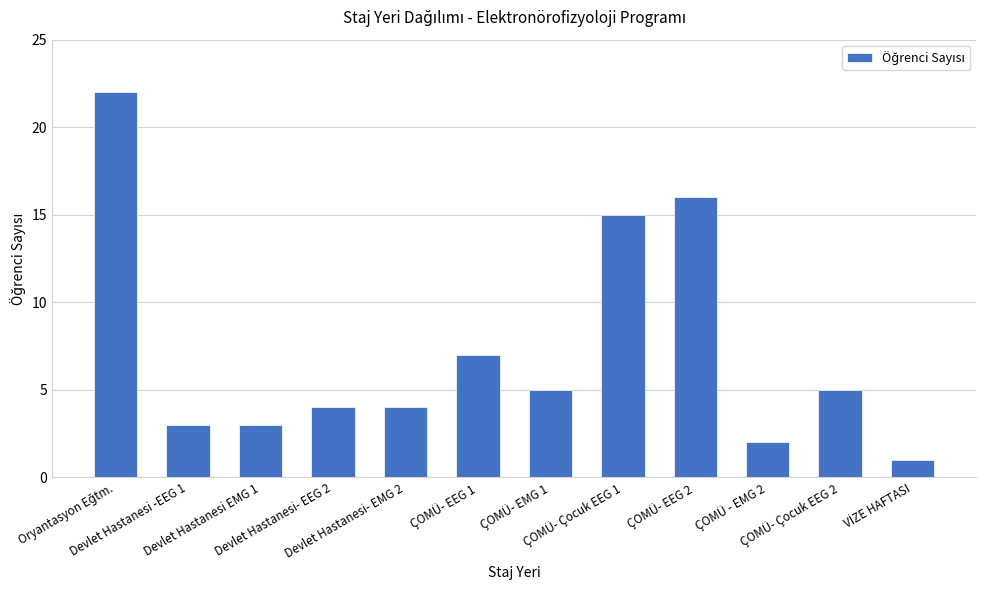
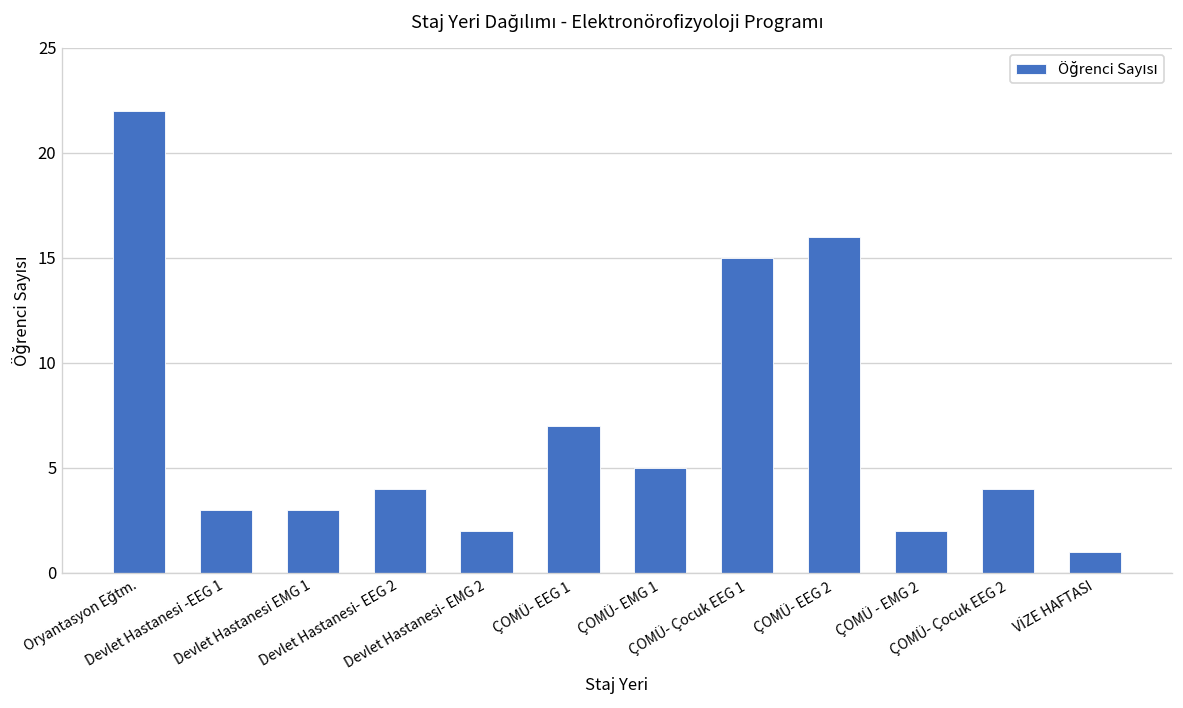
  {
    "Oryantasyon Eğtm.": 22,
    "Devlet Hastanesi -EEG 1": 3,
    "Devlet Hastanesi EMG 1": 3,
    "Devlet Hastanesi- EEG 2": 4,
-   "Devlet Hastanesi- EMG 2": 4,
+   "Devlet Hastanesi- EMG 2": 2,
    "ÇOMÜ- EEG 1": 7,
    "ÇOMÜ- EMG 1": 5,
    "ÇOMÜ- Çocuk EEG 1": 15,
    "ÇOMÜ- EEG 2": 16,
    "ÇOMÜ - EMG 2": 2,
-   "ÇOMÜ- Çocuk EEG 2": 5,
+   "ÇOMÜ- Çocuk EEG 2": 4,
    "VİZE HAFTASI": 1
  }
